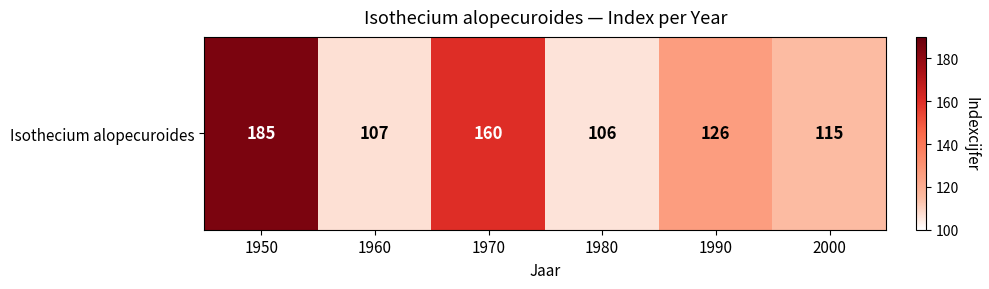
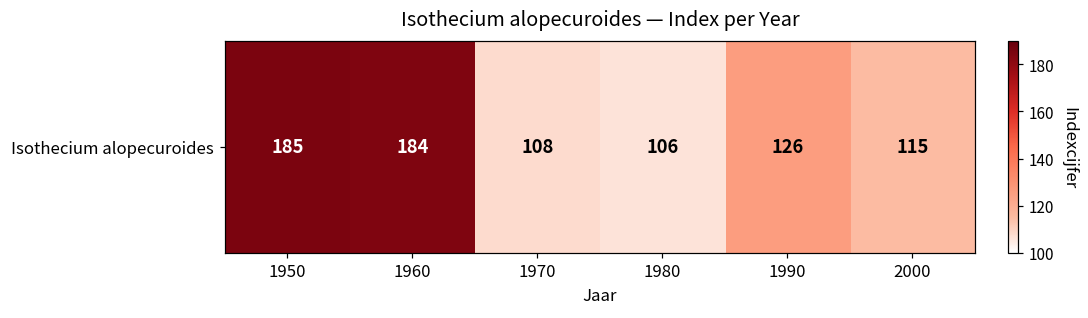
  {
    "Isothecium alopecuroides": {
      "1950": 185,
-     "1960": 107,
-     "1970": 160,
+     "1960": 184,
+     "1970": 108,
      "1980": 106,
      "1990": 126,
      "2000": 115
    }
  }
